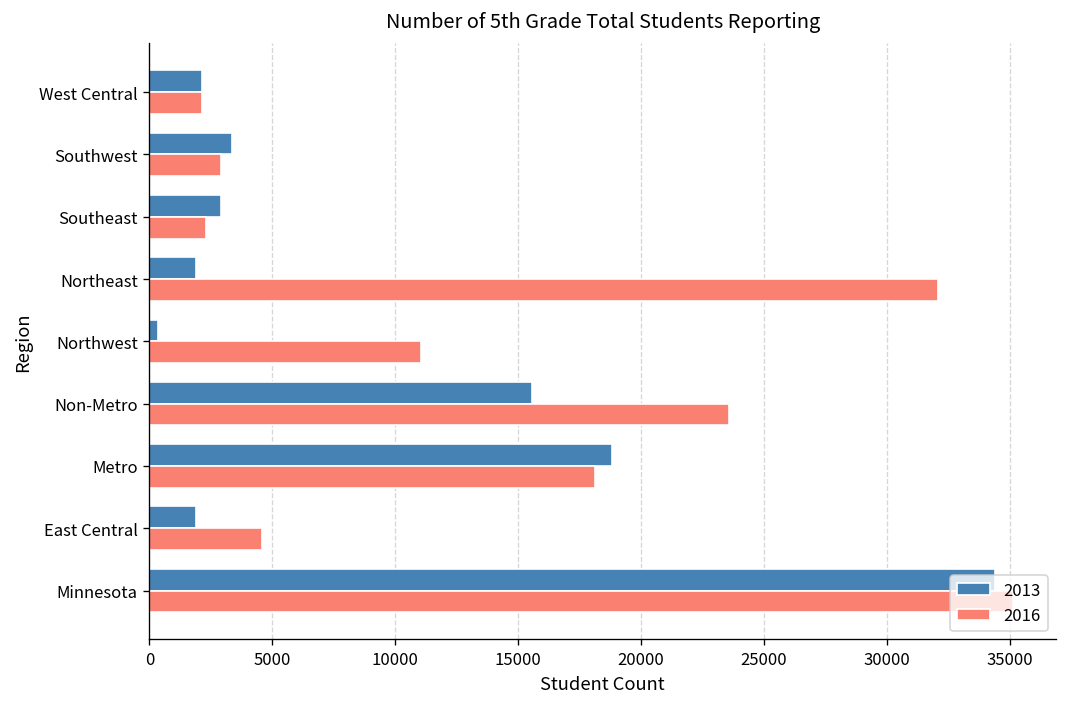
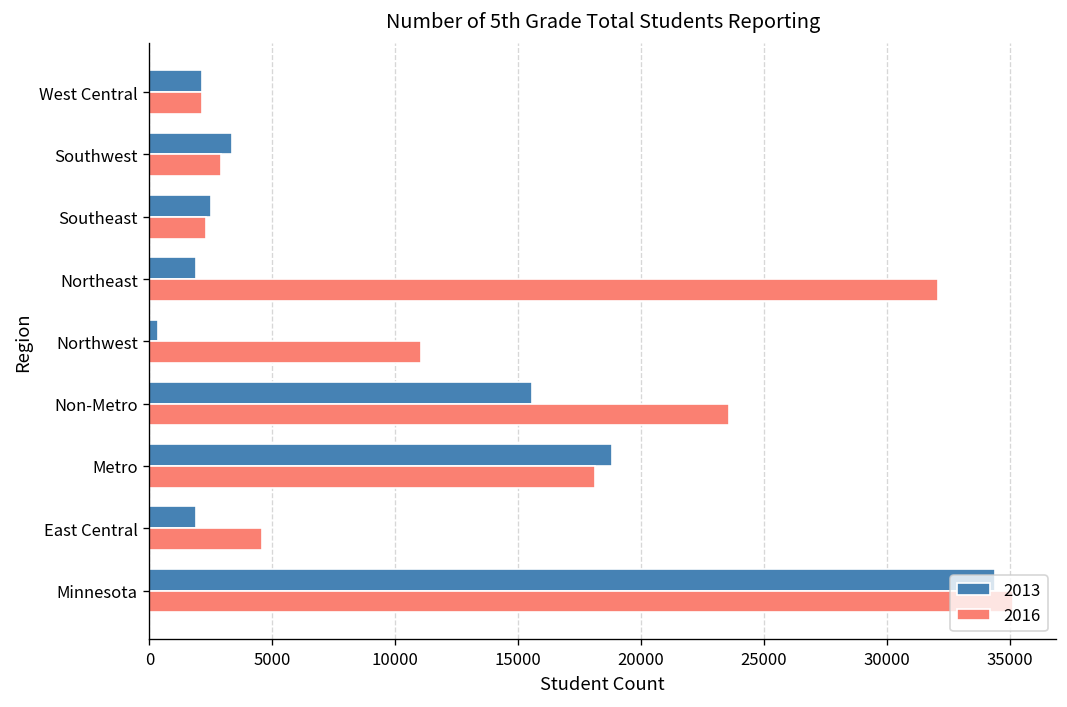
  {
    "2013": {
      "West Central": 2100,
      "Southwest": 3400,
-     "Southeast": 2900,
+     "Southeast": 2500,
      "Northeast": 1900,
      "Northwest": 300,
      "Non-Metro": 15600,
      "Metro": 18800,
      "East Central": 1900
    },
    "2016": {
      "West Central": 2200,
      "Southwest": 2900,
      "Southeast": 2300,
      "Northeast": 32100,
      "Northwest": 11100,
      "Non-Metro": 23600,
      "Metro": 18100,
      "East Central": 4600
    }
  }
